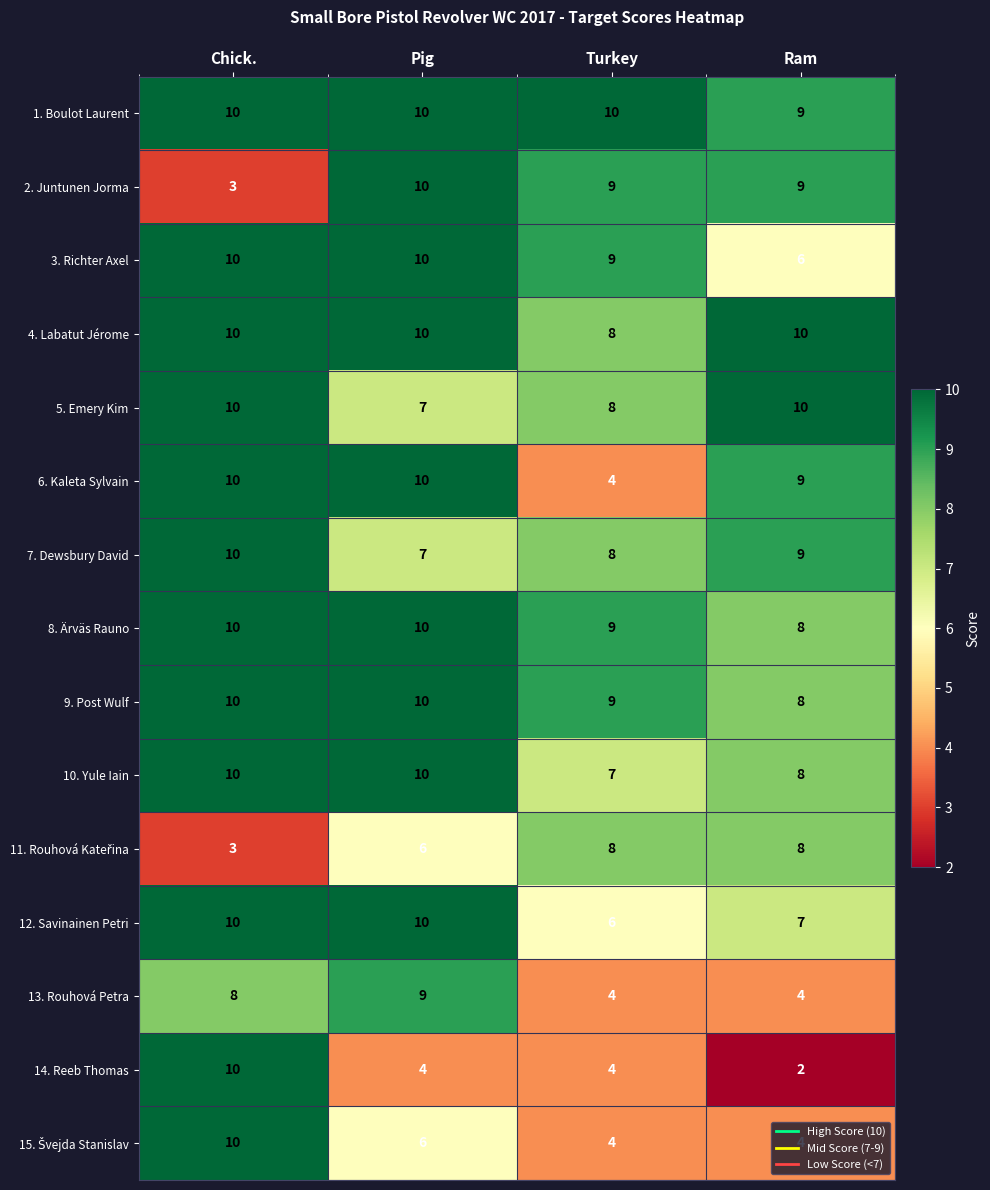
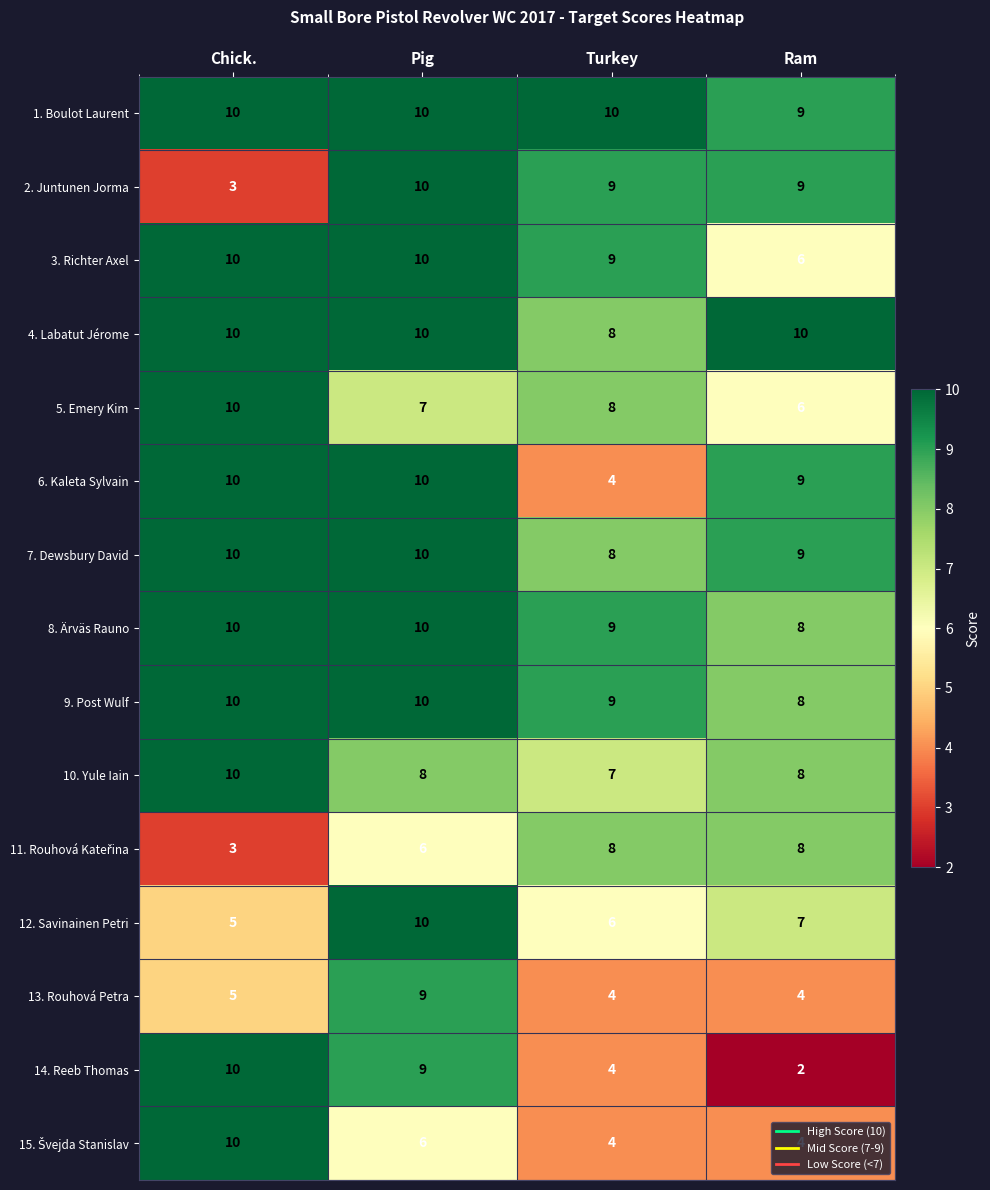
  {
    "1. Boulot Laurent": {
      "Chick.": 10,
      "Pig": 10,
      "Turkey": 10,
      "Ram": 9
    },
    "2. Juntunen Jorma": {
      "Chick.": 3,
      "Pig": 10,
      "Turkey": 9,
      "Ram": 9
    },
    "3. Richter Axel": {
      "Chick.": 10,
      "Pig": 10,
      "Turkey": 9,
      "Ram": 6
    },
    "4. Labatut Jérome": {
      "Chick.": 10,
      "Pig": 10,
      "Turkey": 8,
      "Ram": 10
    },
    "5. Emery Kim": {
      "Chick.": 10,
      "Pig": 7,
      "Turkey": 8,
-     "Ram": 10
+     "Ram": 6
    },
    "6. Kaleta Sylvain": {
      "Chick.": 10,
      "Pig": 10,
      "Turkey": 4,
      "Ram": 9
    },
    "7. Dewsbury David": {
      "Chick.": 10,
-     "Pig": 7,
+     "Pig": 10,
      "Turkey": 8,
      "Ram": 9
    },
    "8. Ärväs Rauno": {
      "Chick.": 10,
      "Pig": 10,
      "Turkey": 9,
      "Ram": 8
    },
    "9. Post Wulf": {
      "Chick.": 10,
      "Pig": 10,
      "Turkey": 9,
      "Ram": 8
    },
    "10. Yule Iain": {
      "Chick.": 10,
-     "Pig": 10,
+     "Pig": 8,
      "Turkey": 7,
      "Ram": 8
    },
    "11. Rouhová Kateřina": {
      "Chick.": 3,
      "Pig": 6,
      "Turkey": 8,
      "Ram": 8
    },
    "12. Savinainen Petri": {
-     "Chick.": 10,
+     "Chick.": 5,
      "Pig": 10,
      "Turkey": 6,
      "Ram": 7
    },
    "13. Rouhová Petra": {
-     "Chick.": 8,
+     "Chick.": 5,
      "Pig": 9,
      "Turkey": 4,
      "Ram": 4
    },
    "14. Reeb Thomas": {
      "Chick.": 10,
-     "Pig": 4,
+     "Pig": 9,
      "Turkey": 4,
      "Ram": 2
    },
    "15. Švejda Stanislav": {
      "Chick.": 10,
      "Pig": 6,
      "Turkey": 4
    }
  }
